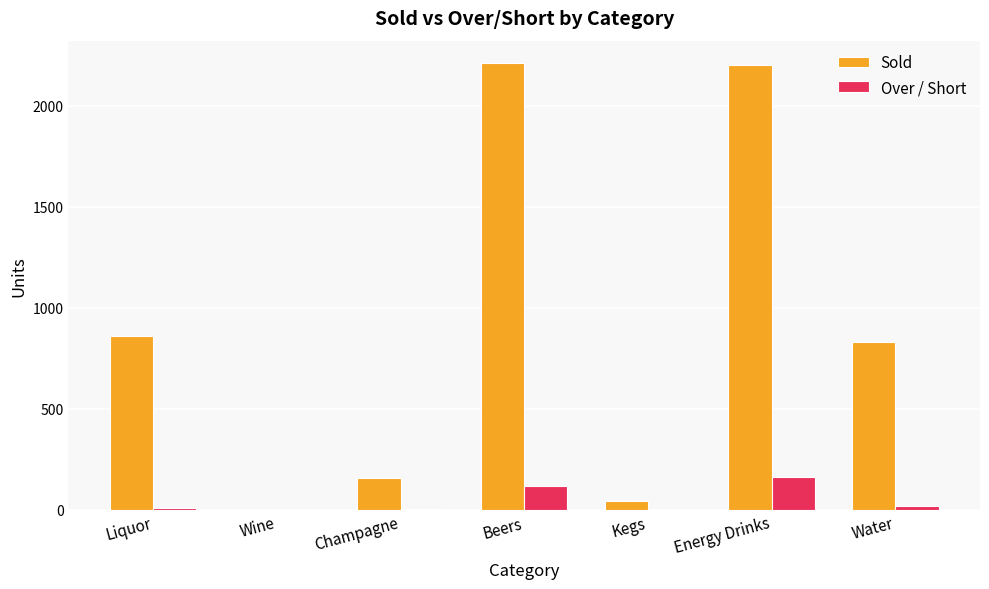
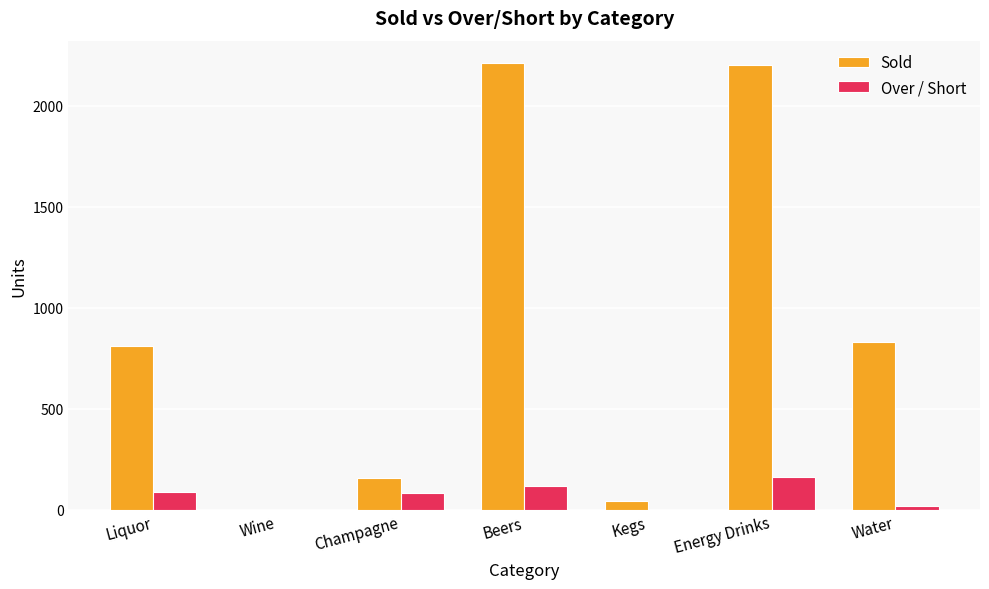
  {
    "Sold": {
-     "Liquor": 860,
+     "Liquor": 810,
      "Wine": 0,
      "Champagne": 160,
      "Beers": 2210,
      "Kegs": 50,
      "Energy Drinks": 2200,
      "Water": 830
    },
    "Over / Short": {
-     "Liquor": 10,
-     "Champagne": 0,
+     "Liquor": 90,
+     "Champagne": 80,
      "Beers": 120,
      "Energy Drinks": 160,
      "Water": 20
    }
  }
